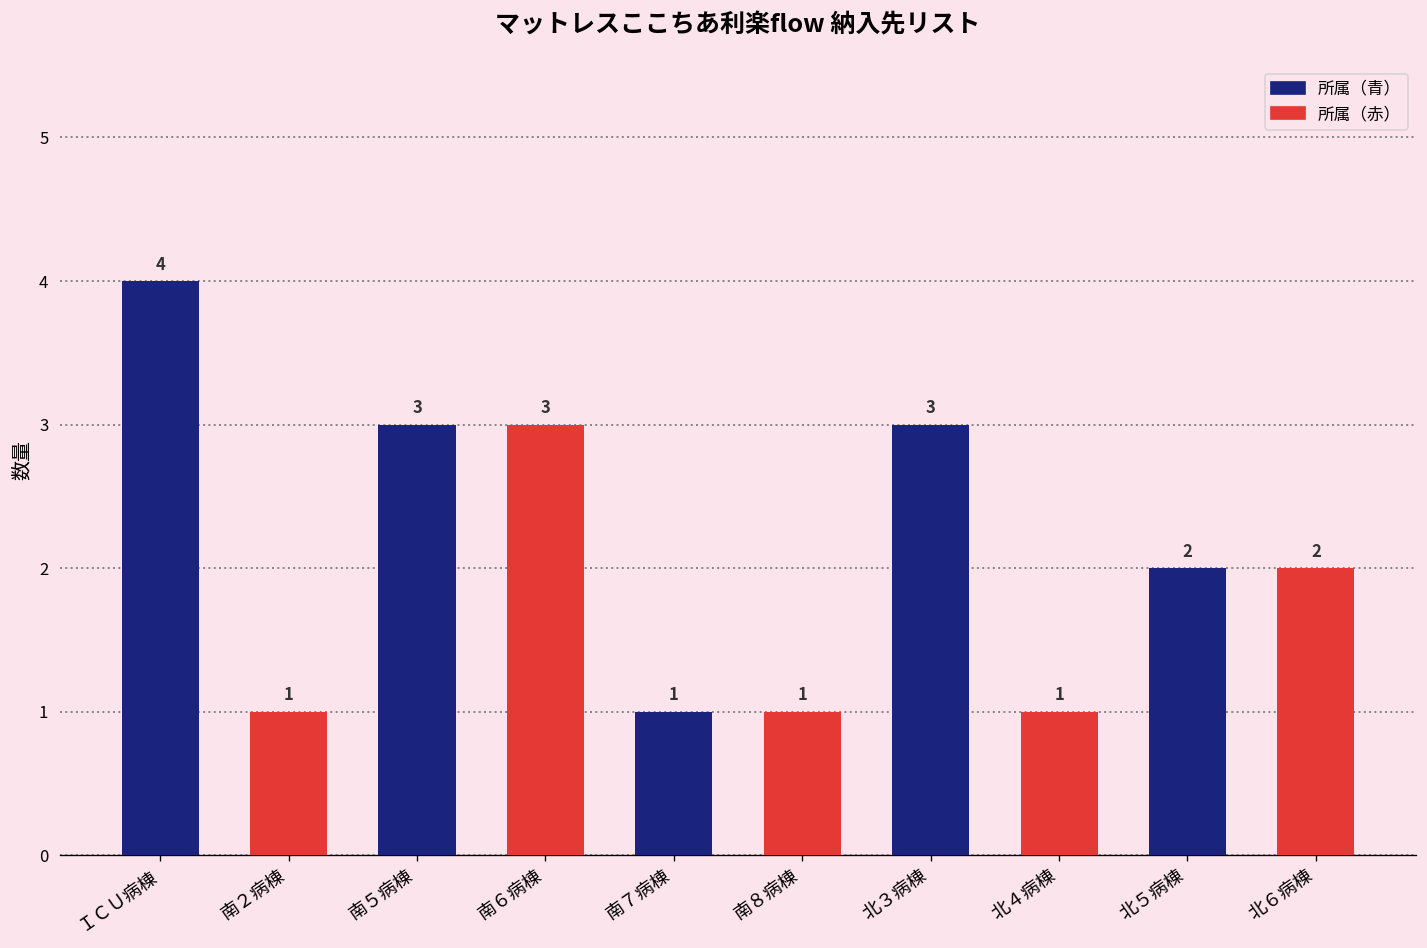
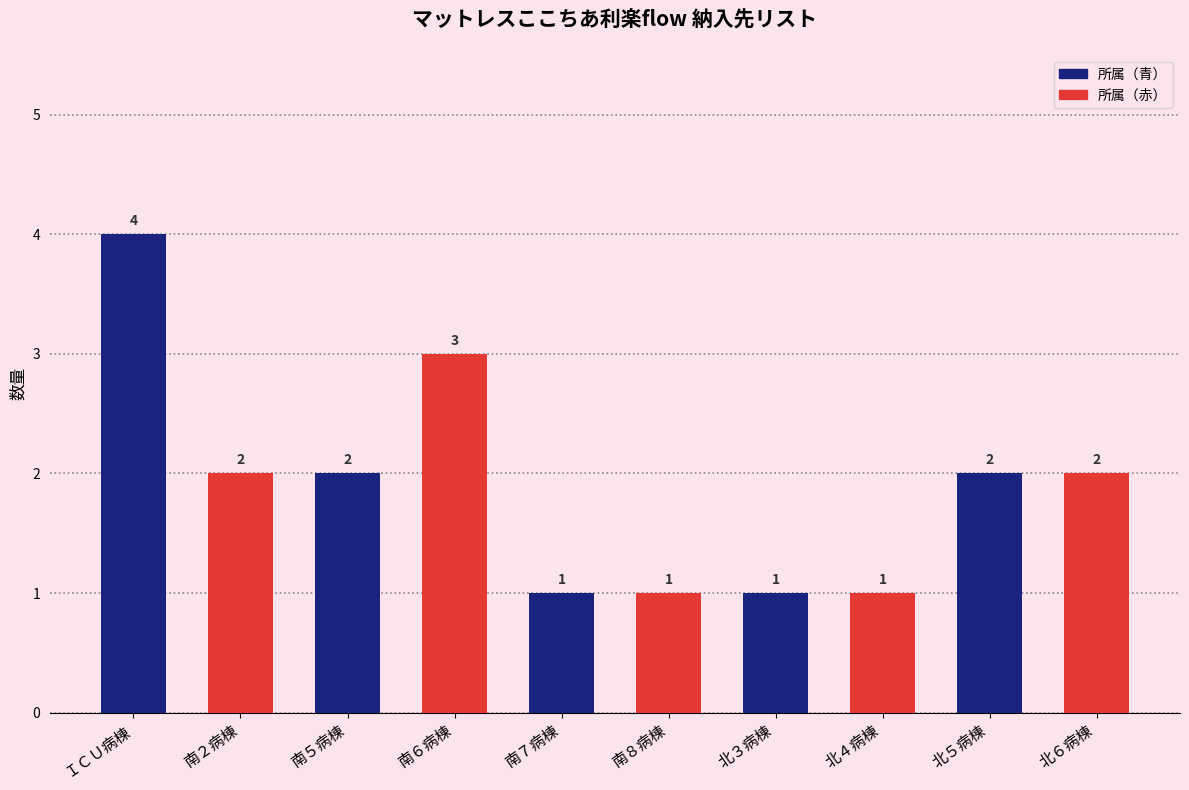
  {
    "ＩＣＵ病棟": 4,
-   "南２病棟": 1,
-   "南５病棟": 3,
+   "南２病棟": 2,
+   "南５病棟": 2,
    "南６病棟": 3,
    "南７病棟": 1,
    "南８病棟": 1,
-   "北３病棟": 3,
+   "北３病棟": 1,
    "北４病棟": 1,
    "北５病棟": 2,
    "北６病棟": 2
  }
